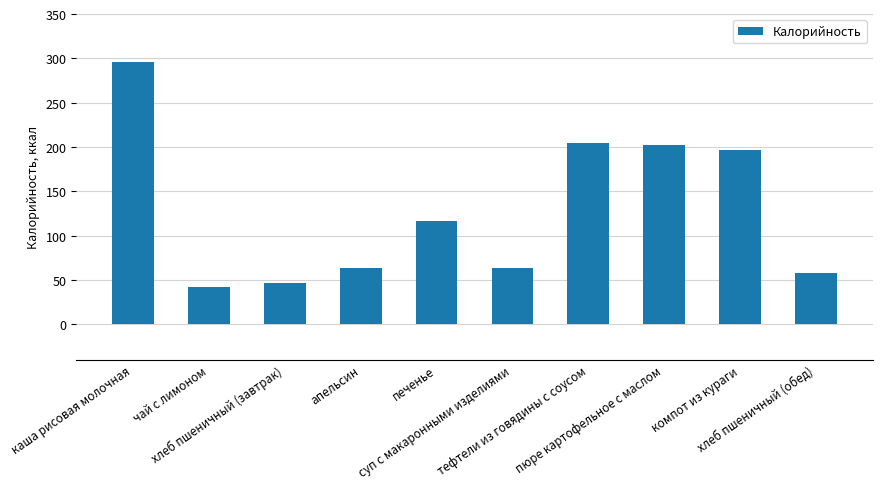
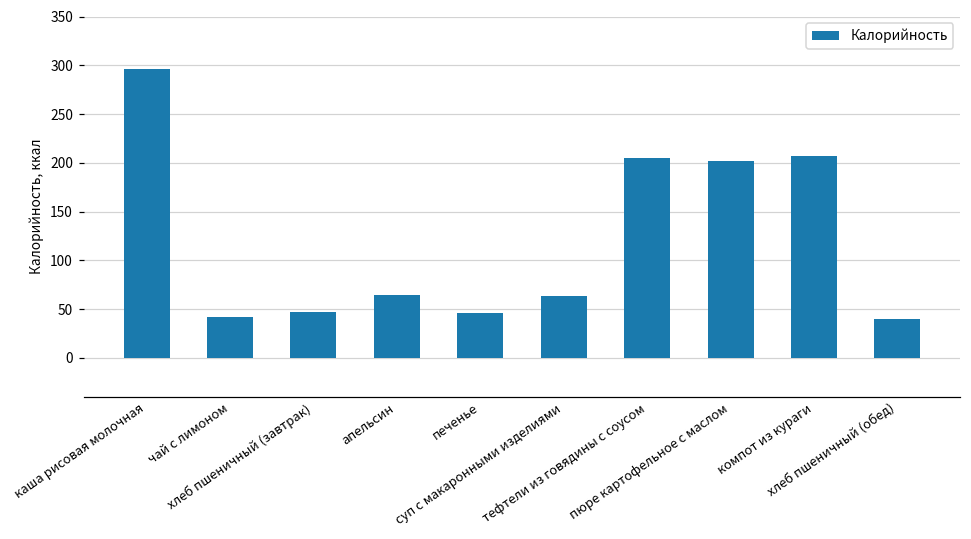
  {
    "каша рисовая молочная": 300,
    "чай с лимоном": 40,
    "хлеб пшеничный (завтрак)": 50,
    "апельсин": 60,
-   "печенье": 120,
+   "печенье": 50,
    "суп с макаронными изделиями": 60,
    "тефтели из говядины с соусом": 200,
    "пюре картофельное с маслом": 200,
-   "компот из кураги": 200,
-   "хлеб пшеничный (обед)": 60
+   "компот из кураги": 210,
+   "хлеб пшеничный (обед)": 40
  }
